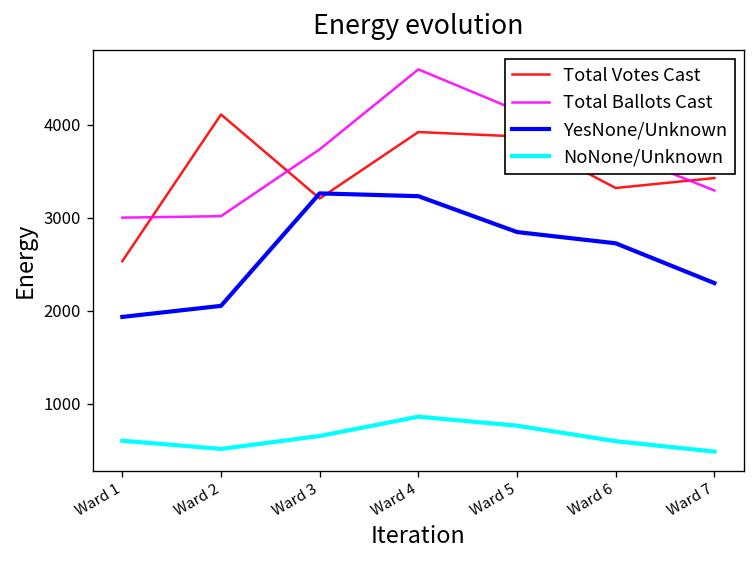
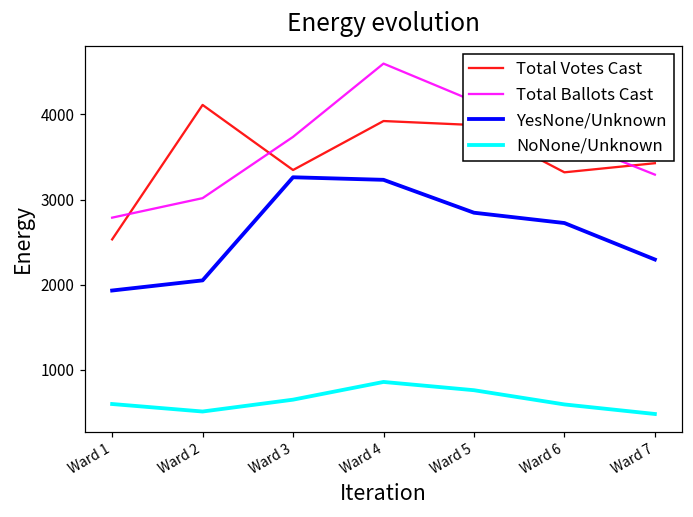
  {
    "Total Votes Cast": {
      "Ward 1": 2500,
      "Ward 2": 4100,
-     "Ward 3": 3200,
+     "Ward 3": 3300,
      "Ward 4": 3900,
      "Ward 6": 3300
    },
    "Total Ballots Cast": {
-     "Ward 1": 3000,
+     "Ward 1": 2800,
      "Ward 2": 3000,
      "Ward 3": 3700,
      "Ward 4": 4600,
      "Ward 7": 3300
    },
    "YesNone/Unknown": {
      "Ward 1": 1900,
      "Ward 2": 2100,
      "Ward 3": 3300,
      "Ward 4": 3200,
      "Ward 5": 2800,
      "Ward 6": 2700,
      "Ward 7": 2300
    },
    "NoNone/Unknown": {
      "Ward 1": 600,
      "Ward 2": 500,
      "Ward 3": 700,
      "Ward 4": 900,
      "Ward 5": 800,
      "Ward 6": 600,
      "Ward 7": 500
    }
  }
